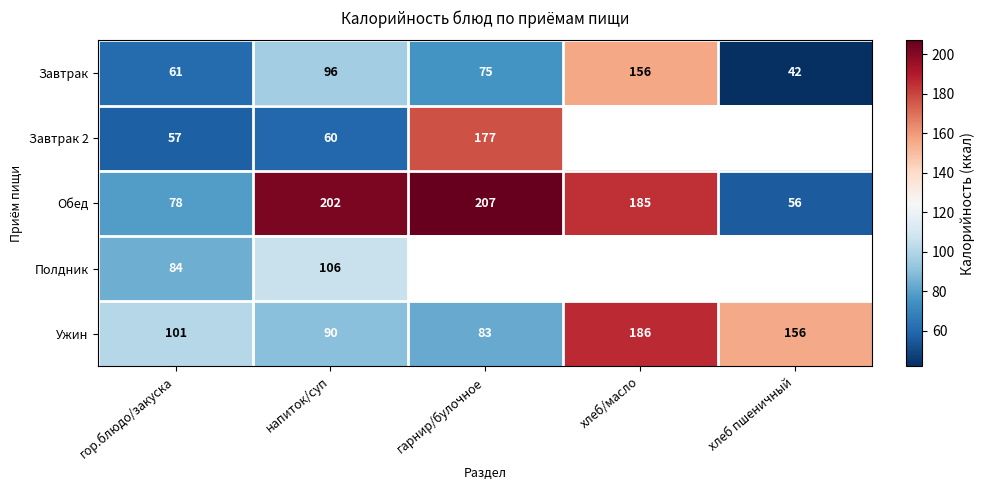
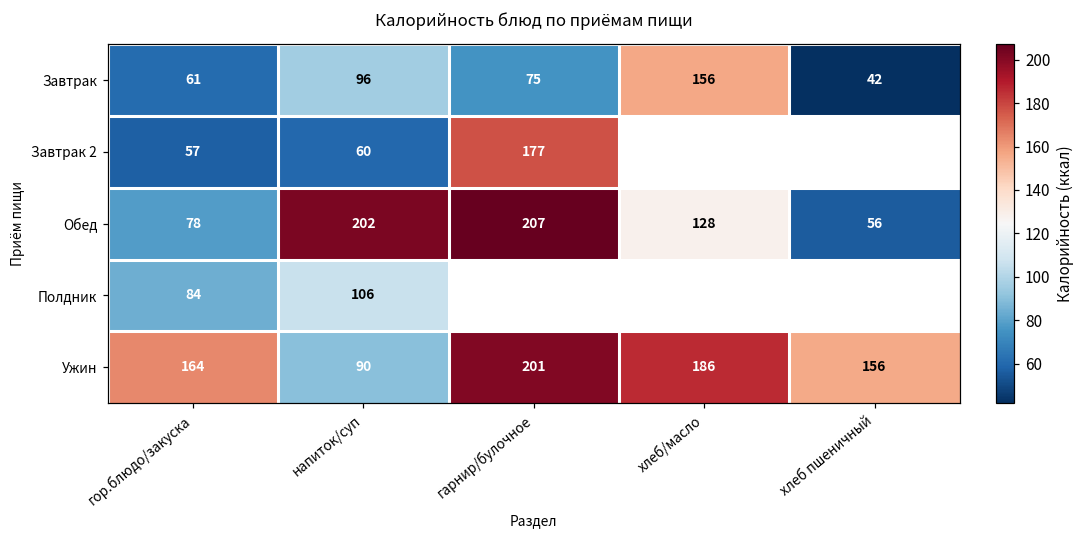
  {
    "Завтрак": {
      "гор.блюдо/закуска": 61,
      "напиток/суп": 96,
      "гарнир/булочное": 75,
      "хлеб/масло": 156,
      "хлеб пшеничный": 42
    },
    "Завтрак 2": {
      "гор.блюдо/закуска": 57,
      "напиток/суп": 60,
      "гарнир/булочное": 177
    },
    "Обед": {
      "гор.блюдо/закуска": 78,
      "напиток/суп": 202,
      "гарнир/булочное": 207,
-     "хлеб/масло": 185,
+     "хлеб/масло": 128,
      "хлеб пшеничный": 56
    },
    "Полдник": {
      "гор.блюдо/закуска": 84,
      "напиток/суп": 106
    },
    "Ужин": {
-     "гор.блюдо/закуска": 101,
+     "гор.блюдо/закуска": 164,
      "напиток/суп": 90,
-     "гарнир/булочное": 83,
+     "гарнир/булочное": 201,
      "хлеб/масло": 186,
      "хлеб пшеничный": 156
    }
  }
